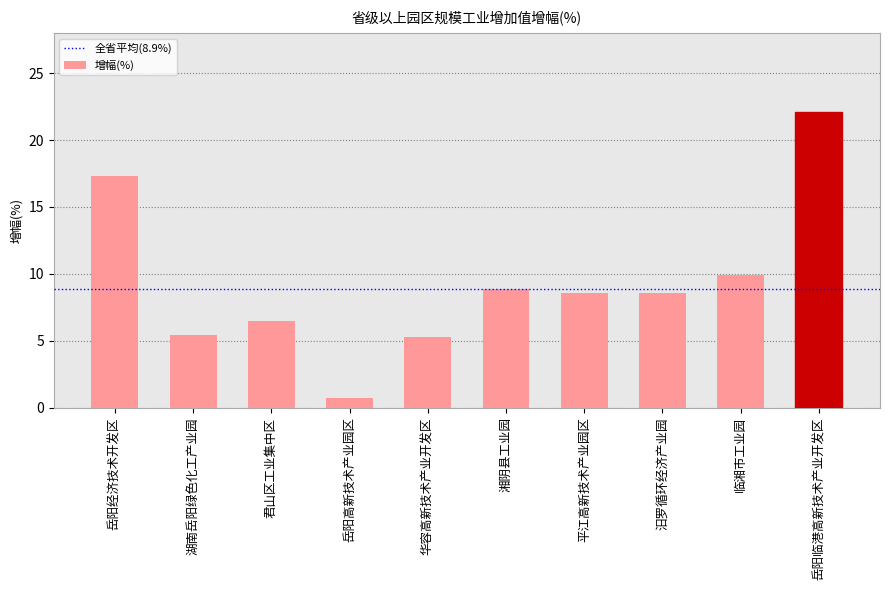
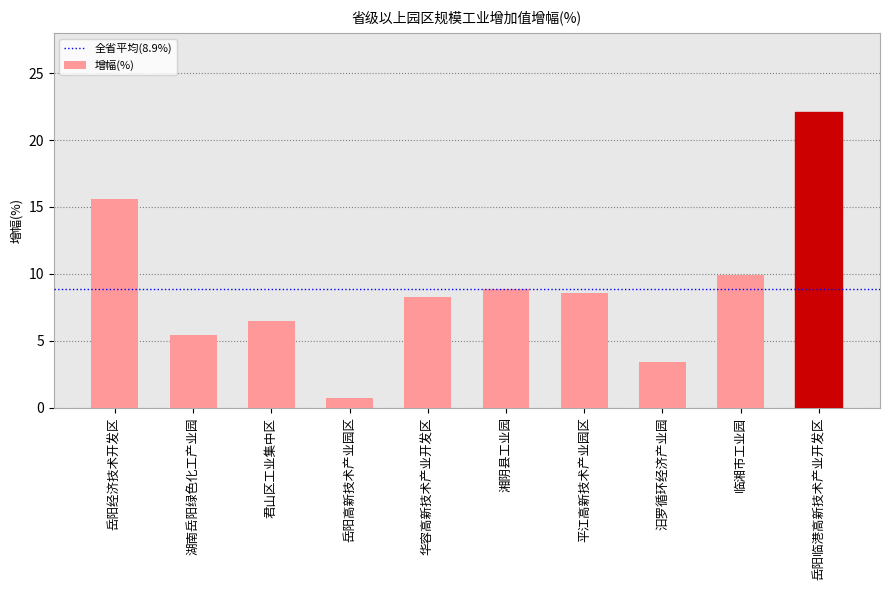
  {
-   "岳阳经济技术开发区": 17.3,
+   "岳阳经济技术开发区": 15.6,
    "湖南岳阳绿色化工产业园": 5.4,
    "君山区工业集中区": 6.5,
    "岳阳高新技术产业园区": 0.7,
-   "华容高新技术产业开发区": 5.3,
+   "华容高新技术产业开发区": 8.3,
    "湘阴县工业园": 8.9,
    "平江高新技术产业园区": 8.6,
-   "汨罗循环经济产业园": 8.6,
+   "汨罗循环经济产业园": 3.4,
    "临湘市工业园": 9.9,
    "岳阳临港高新技术产业开发区": 22.1
  }
